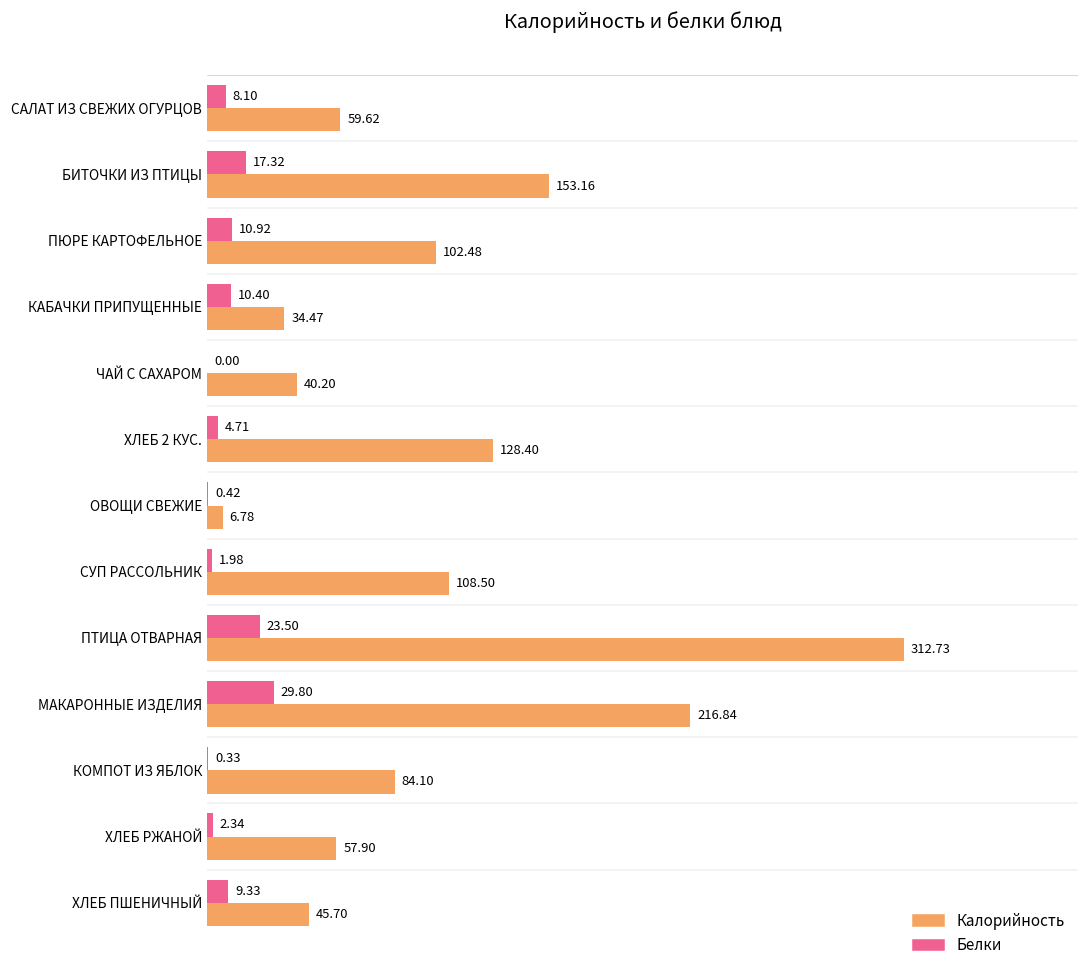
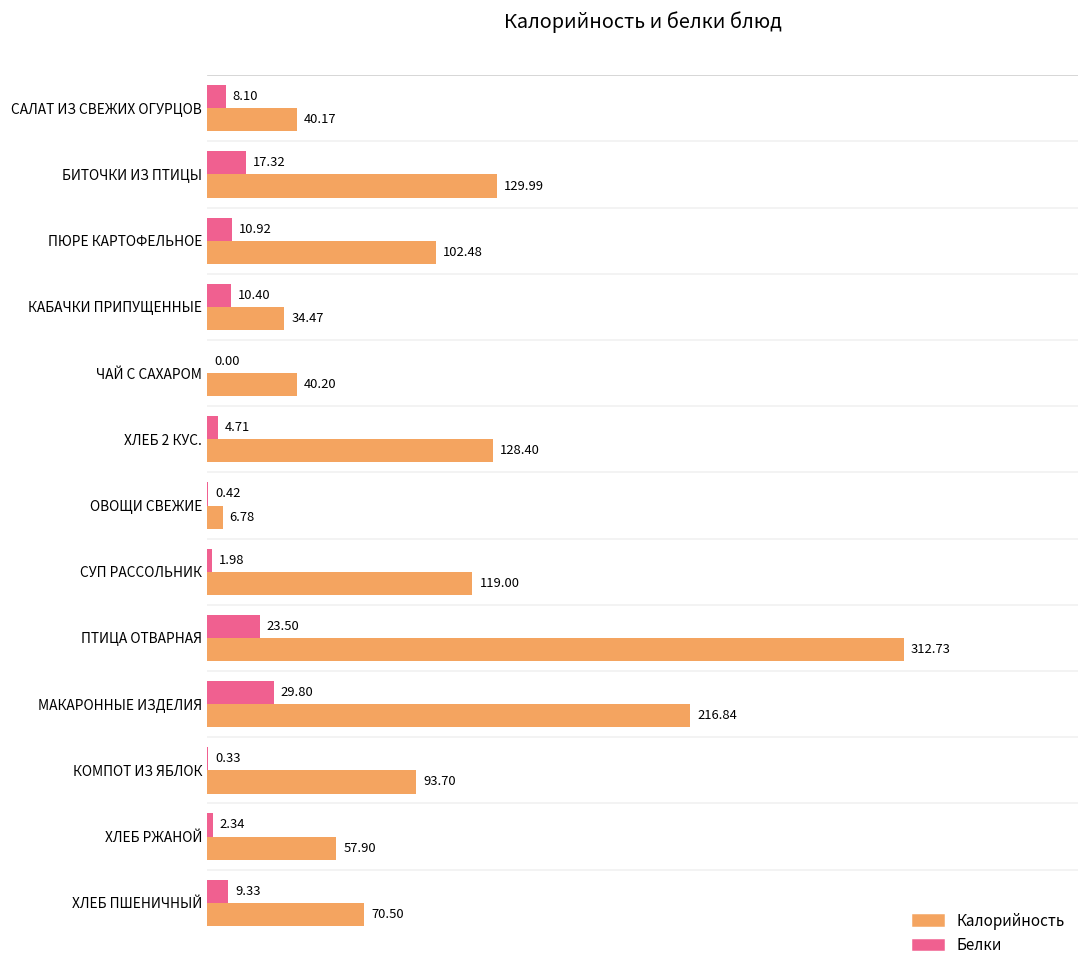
  {
    "Калорийность": {
-     "САЛАТ ИЗ СВЕЖИХ ОГУРЦОВ": 59.62,
-     "БИТОЧКИ ИЗ ПТИЦЫ": 153.16,
+     "САЛАТ ИЗ СВЕЖИХ ОГУРЦОВ": 40.17,
+     "БИТОЧКИ ИЗ ПТИЦЫ": 129.99,
      "ПЮРЕ КАРТОФЕЛЬНОЕ": 102.48,
      "КАБАЧКИ ПРИПУЩЕННЫЕ": 34.47,
      "ЧАЙ С САХАРОМ": 40.20,
      "ХЛЕБ 2 КУС.": 128.40,
      "ОВОЩИ СВЕЖИЕ": 6.78,
-     "СУП РАССОЛЬНИК": 108.50,
+     "СУП РАССОЛЬНИК": 119.00,
      "ПТИЦА ОТВАРНАЯ": 312.73,
      "МАКАРОННЫЕ ИЗДЕЛИЯ": 216.84,
-     "КОМПОТ ИЗ ЯБЛОК": 84.10,
+     "КОМПОТ ИЗ ЯБЛОК": 93.70,
      "ХЛЕБ РЖАНОЙ": 57.90,
-     "ХЛЕБ ПШЕНИЧНЫЙ": 45.70
+     "ХЛЕБ ПШЕНИЧНЫЙ": 70.50
    },
    "Белки": {
      "САЛАТ ИЗ СВЕЖИХ ОГУРЦОВ": 8.10,
      "БИТОЧКИ ИЗ ПТИЦЫ": 17.32,
      "ПЮРЕ КАРТОФЕЛЬНОЕ": 10.92,
      "КАБАЧКИ ПРИПУЩЕННЫЕ": 10.40,
      "ЧАЙ С САХАРОМ": 0.00,
      "ХЛЕБ 2 КУС.": 4.71,
      "ОВОЩИ СВЕЖИЕ": 0.42,
      "СУП РАССОЛЬНИК": 1.98,
      "ПТИЦА ОТВАРНАЯ": 23.50,
      "МАКАРОННЫЕ ИЗДЕЛИЯ": 29.80,
      "КОМПОТ ИЗ ЯБЛОК": 0.33,
      "ХЛЕБ РЖАНОЙ": 2.34,
      "ХЛЕБ ПШЕНИЧНЫЙ": 9.33
    }
  }
